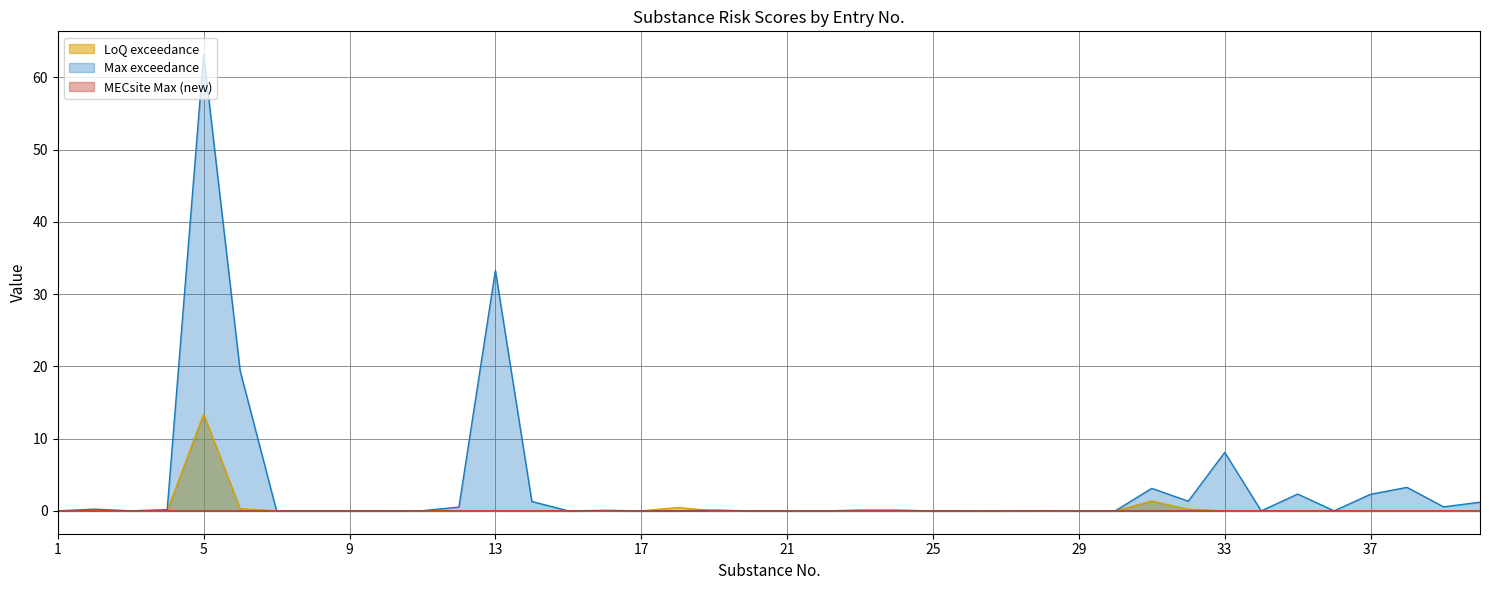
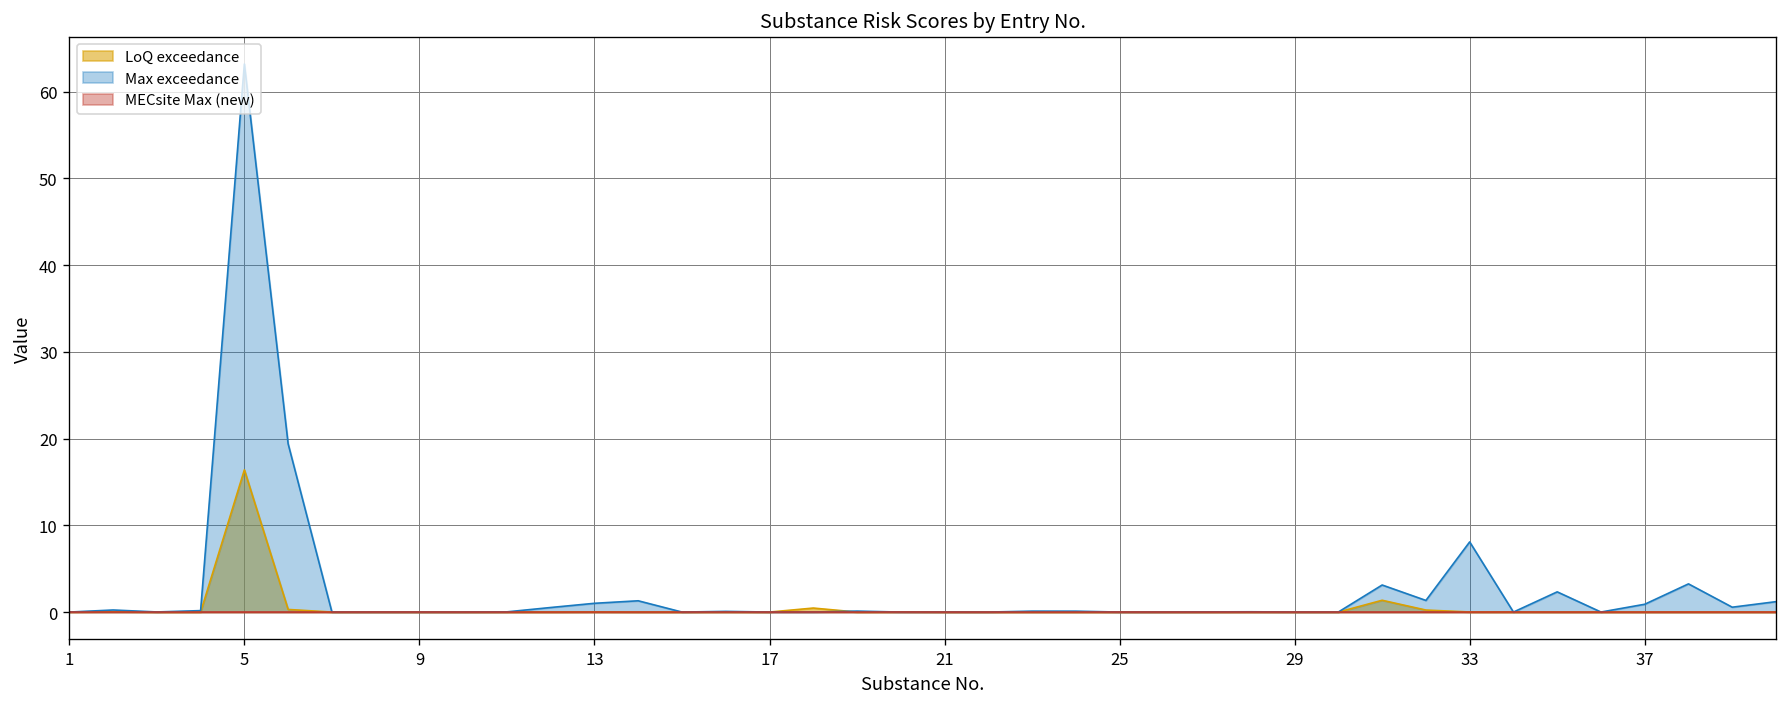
  {
    "LoQ exceedance": {
-     "5": 13
+     "5": 16
    },
    "Max exceedance": {
-     "13": 33,
+     "13": 1,
      "33": 8,
-     "37": 2
+     "37": 1
    },
    "MECsite Max (new)": {
      "5": 0
    }
  }
